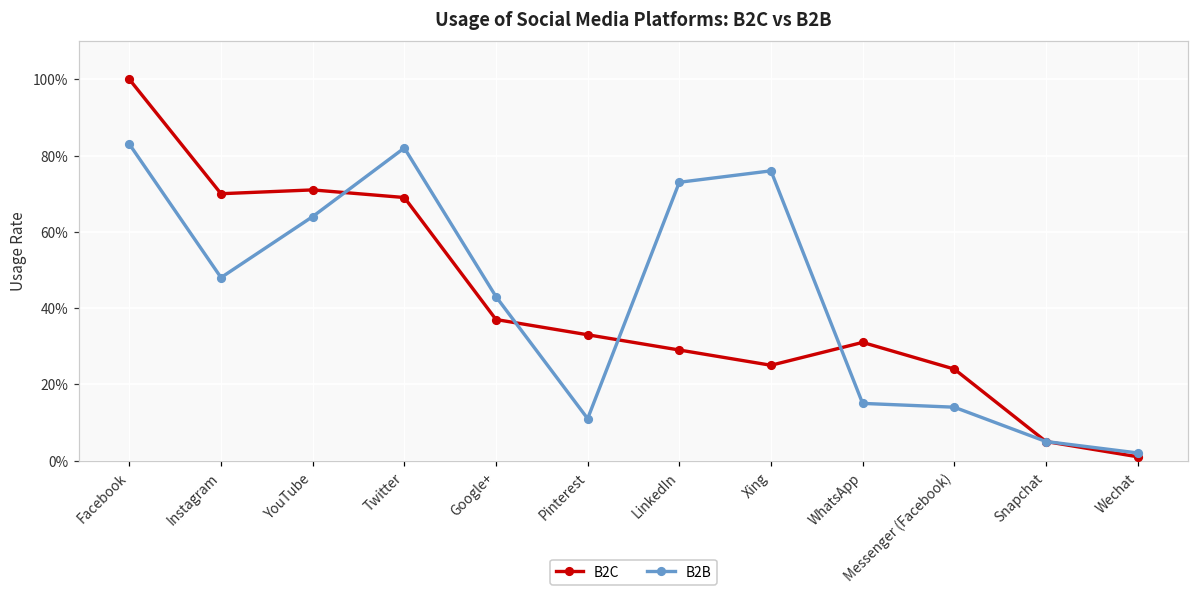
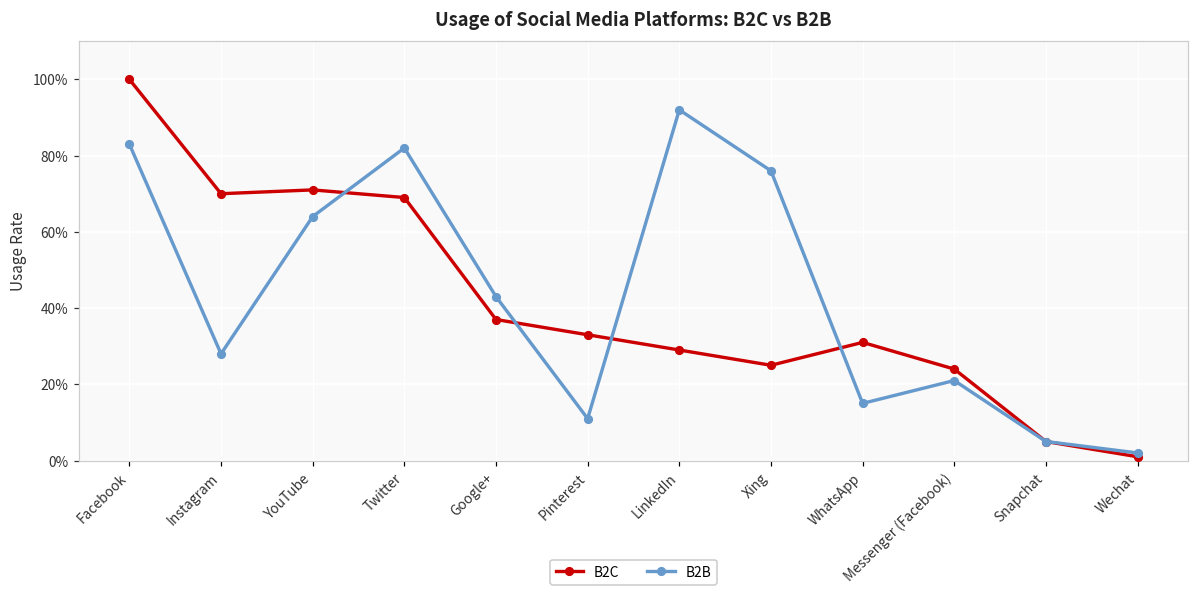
  {
    "B2C": {
      "Facebook": "100%",
      "Instagram": "70%",
      "YouTube": "71%",
      "Twitter": "69%",
      "Google+": "37%",
      "Pinterest": "33%",
      "LinkedIn": "29%",
      "Xing": "25%",
      "WhatsApp": "31%",
      "Messenger (Facebook)": "24%",
      "Wechat": "1%"
    },
    "B2B": {
      "Facebook": "83%",
-     "Instagram": "48%",
+     "Instagram": "28%",
      "YouTube": "64%",
      "Twitter": "82%",
      "Google+": "43%",
      "Pinterest": "11%",
-     "LinkedIn": "73%",
+     "LinkedIn": "92%",
      "Xing": "76%",
      "WhatsApp": "15%",
-     "Messenger (Facebook)": "14%",
+     "Messenger (Facebook)": "21%",
      "Wechat": "2%"
    }
  }
